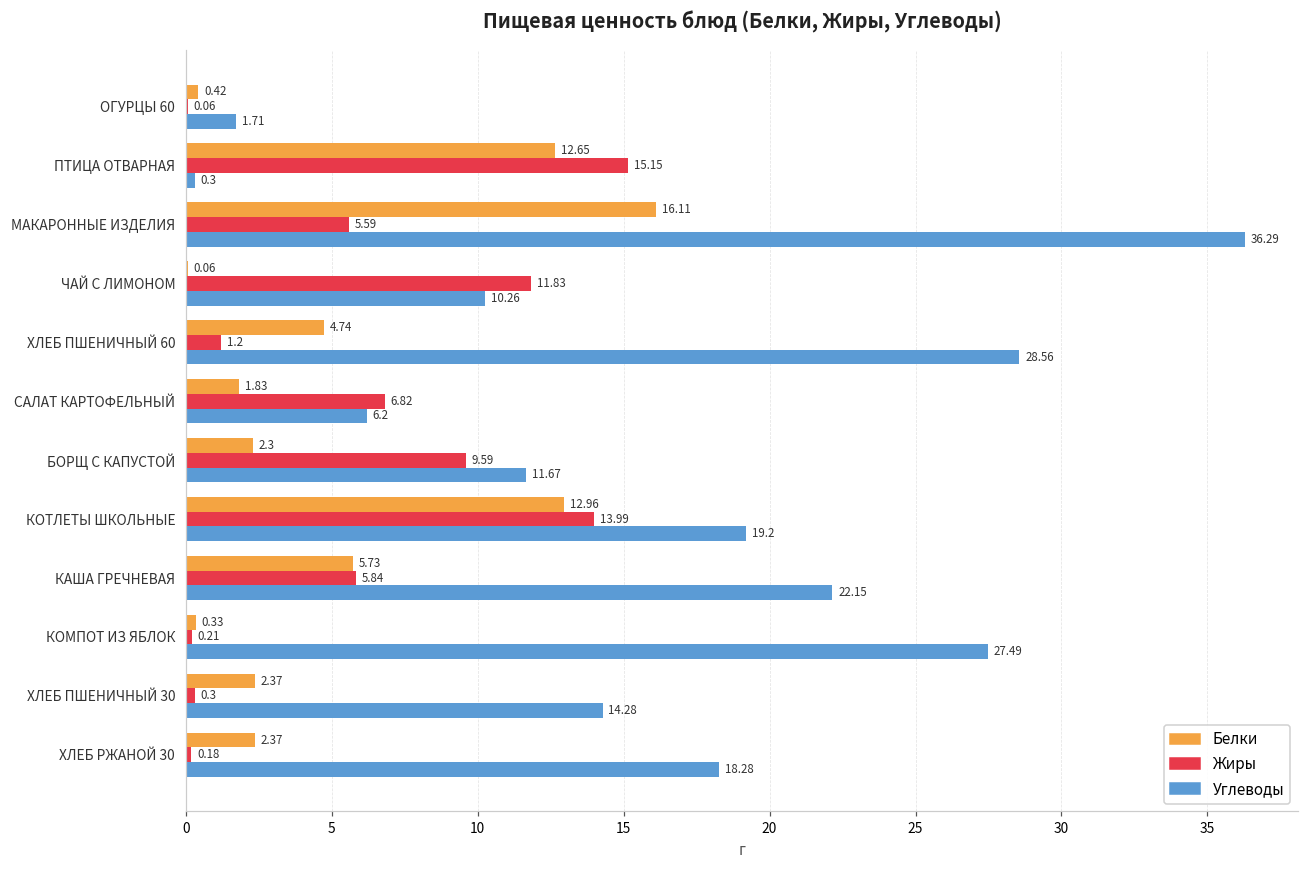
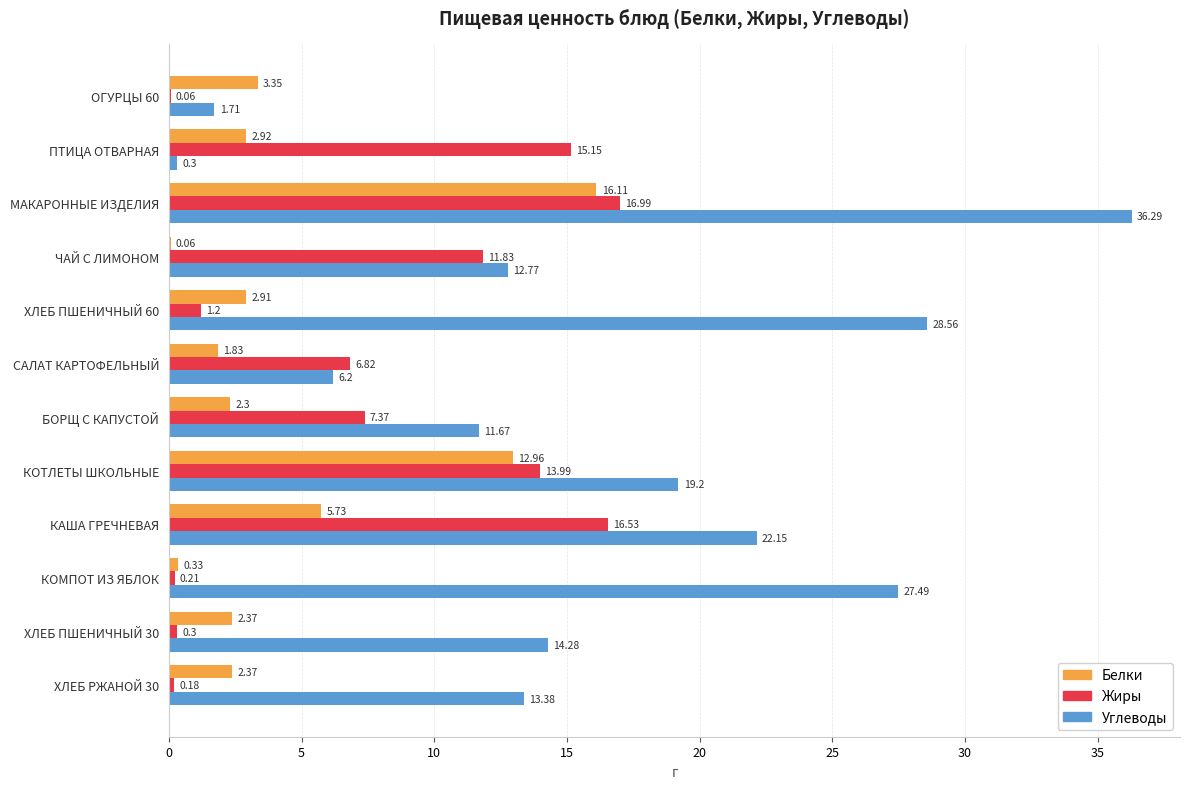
  {
    "Белки": {
-     "ОГУРЦЫ 60": 0.42,
-     "ПТИЦА ОТВАРНАЯ": 12.65,
+     "ОГУРЦЫ 60": 3.35,
+     "ПТИЦА ОТВАРНАЯ": 2.92,
      "МАКАРОННЫЕ ИЗДЕЛИЯ": 16.11,
      "ЧАЙ С ЛИМОНОМ": 0.06,
-     "ХЛЕБ ПШЕНИЧНЫЙ 60": 4.74,
+     "ХЛЕБ ПШЕНИЧНЫЙ 60": 2.91,
      "САЛАТ КАРТОФЕЛЬНЫЙ": 1.83,
      "БОРЩ С КАПУСТОЙ": 2.3,
      "КОТЛЕТЫ ШКОЛЬНЫЕ": 12.96,
      "КАША ГРЕЧНЕВАЯ": 5.73,
      "КОМПОТ ИЗ ЯБЛОК": 0.33,
      "ХЛЕБ ПШЕНИЧНЫЙ 30": 2.37,
      "ХЛЕБ РЖАНОЙ 30": 2.37
    },
    "Жиры": {
      "ОГУРЦЫ 60": 0.06,
      "ПТИЦА ОТВАРНАЯ": 15.15,
-     "МАКАРОННЫЕ ИЗДЕЛИЯ": 5.59,
+     "МАКАРОННЫЕ ИЗДЕЛИЯ": 16.99,
      "ЧАЙ С ЛИМОНОМ": 11.83,
      "ХЛЕБ ПШЕНИЧНЫЙ 60": 1.2,
      "САЛАТ КАРТОФЕЛЬНЫЙ": 6.82,
-     "БОРЩ С КАПУСТОЙ": 9.59,
+     "БОРЩ С КАПУСТОЙ": 7.37,
      "КОТЛЕТЫ ШКОЛЬНЫЕ": 13.99,
-     "КАША ГРЕЧНЕВАЯ": 5.84,
+     "КАША ГРЕЧНЕВАЯ": 16.53,
      "КОМПОТ ИЗ ЯБЛОК": 0.21,
      "ХЛЕБ ПШЕНИЧНЫЙ 30": 0.3,
      "ХЛЕБ РЖАНОЙ 30": 0.18
    },
    "Углеводы": {
      "ОГУРЦЫ 60": 1.71,
      "ПТИЦА ОТВАРНАЯ": 0.3,
      "МАКАРОННЫЕ ИЗДЕЛИЯ": 36.29,
-     "ЧАЙ С ЛИМОНОМ": 10.26,
+     "ЧАЙ С ЛИМОНОМ": 12.77,
      "ХЛЕБ ПШЕНИЧНЫЙ 60": 28.56,
      "САЛАТ КАРТОФЕЛЬНЫЙ": 6.2,
      "БОРЩ С КАПУСТОЙ": 11.67,
      "КОТЛЕТЫ ШКОЛЬНЫЕ": 19.2,
      "КАША ГРЕЧНЕВАЯ": 22.15,
      "КОМПОТ ИЗ ЯБЛОК": 27.49,
      "ХЛЕБ ПШЕНИЧНЫЙ 30": 14.28,
-     "ХЛЕБ РЖАНОЙ 30": 18.28
+     "ХЛЕБ РЖАНОЙ 30": 13.38
    }
  }
